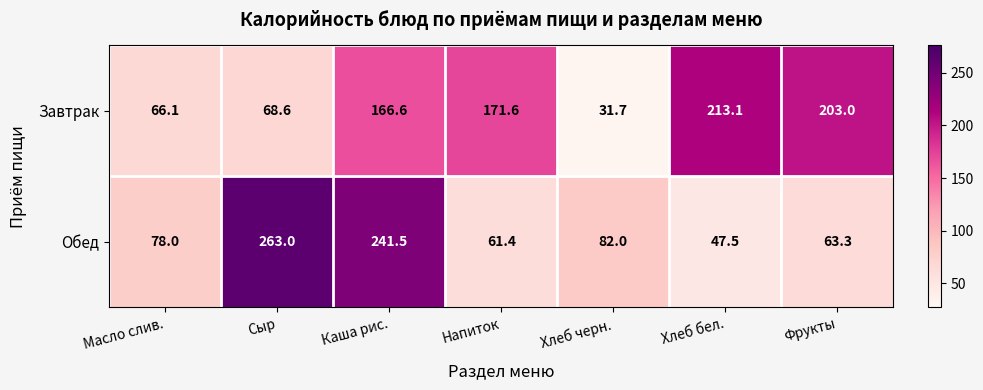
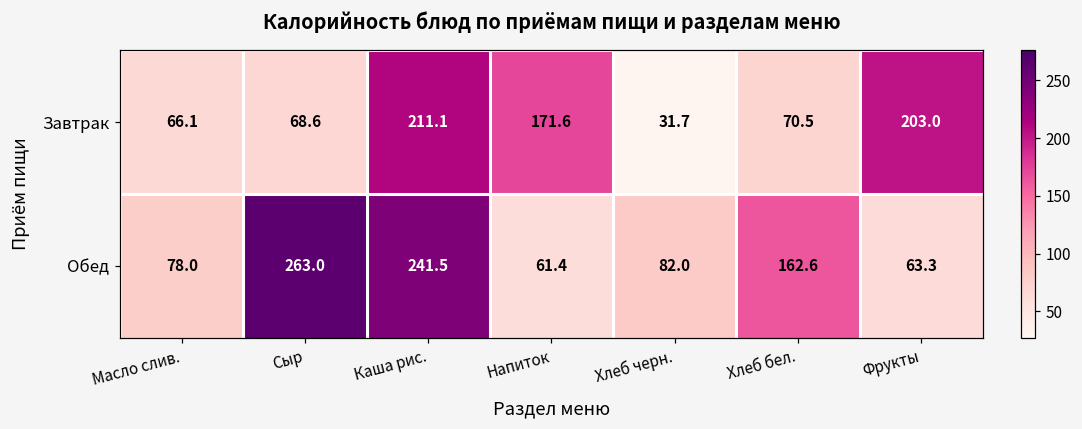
  {
    "Завтрак": {
      "Масло слив.": 66.1,
      "Сыр": 68.6,
-     "Каша рис.": 166.6,
+     "Каша рис.": 211.1,
      "Напиток": 171.6,
      "Хлеб черн.": 31.7,
-     "Хлеб бел.": 213.1,
+     "Хлеб бел.": 70.5,
      "Фрукты": 203.0
    },
    "Обед": {
      "Масло слив.": 78.0,
      "Сыр": 263.0,
      "Каша рис.": 241.5,
      "Напиток": 61.4,
      "Хлеб черн.": 82.0,
-     "Хлеб бел.": 47.5,
+     "Хлеб бел.": 162.6,
      "Фрукты": 63.3
    }
  }
